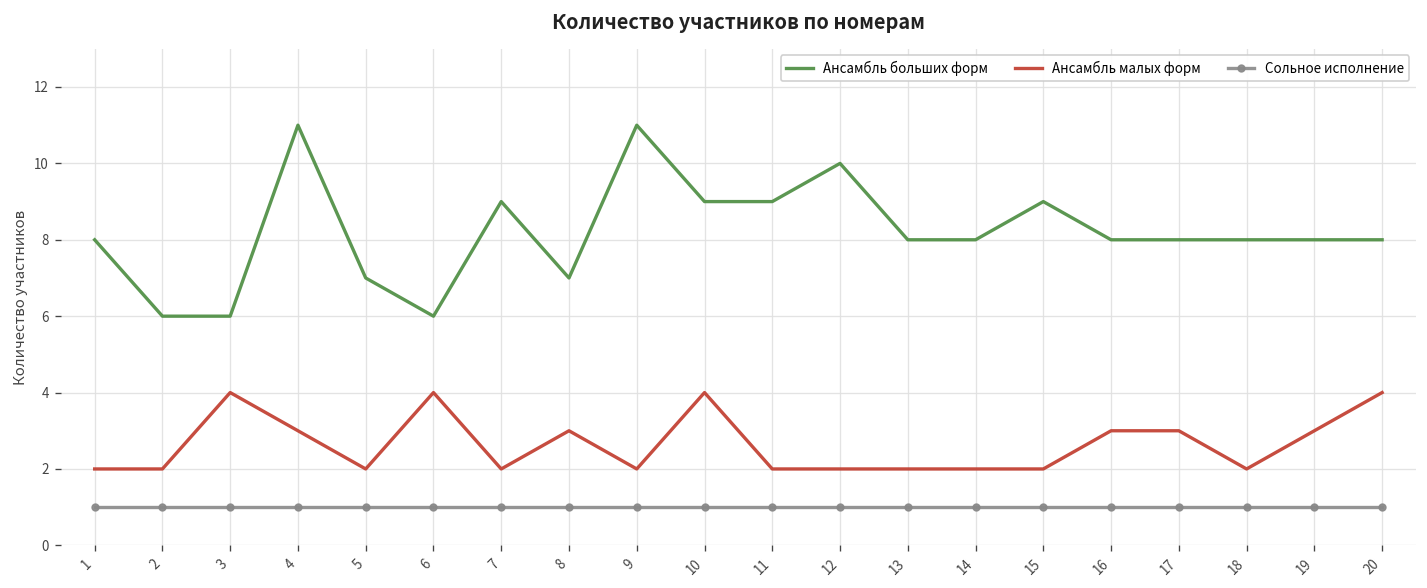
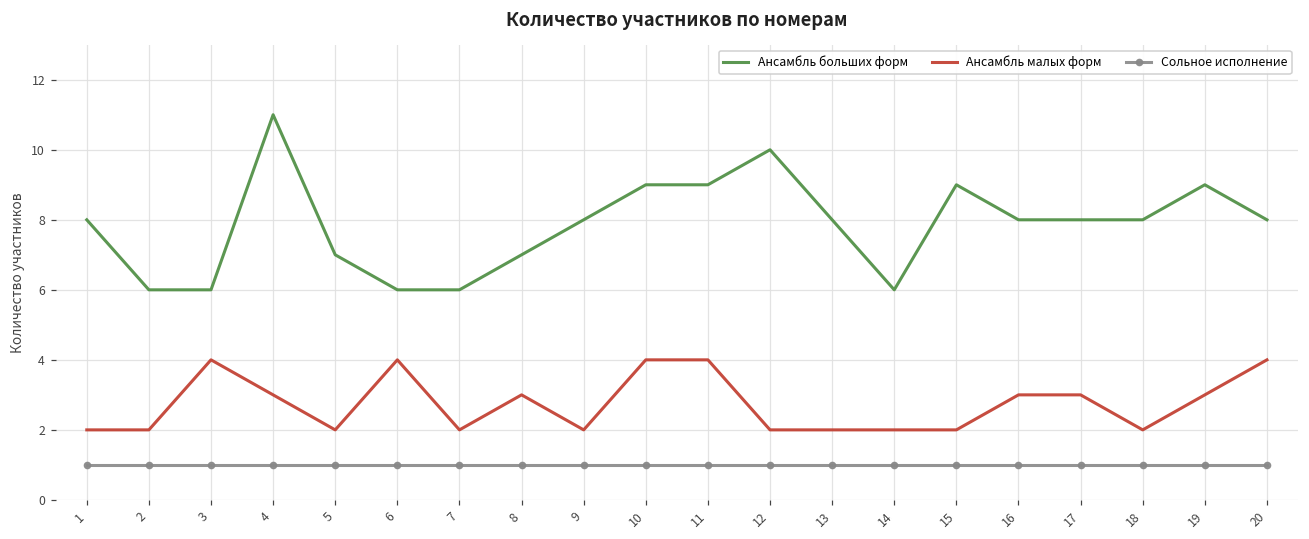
  {
    "Ансамбль больших форм": {
      "1": 8,
      "2": 6,
      "3": 6,
      "4": 11,
      "5": 7,
      "6": 6,
-     "7": 9,
+     "7": 6,
      "8": 7,
-     "9": 11,
+     "9": 8,
      "10": 9,
      "11": 9,
      "12": 10,
      "13": 8,
-     "14": 8,
+     "14": 6,
      "15": 9,
      "16": 8,
      "17": 8,
      "18": 8,
-     "19": 8,
+     "19": 9,
      "20": 8
    },
    "Ансамбль малых форм": {
      "1": 2,
      "2": 2,
      "3": 4,
      "4": 3,
      "5": 2,
      "6": 4,
      "7": 2,
      "8": 3,
      "9": 2,
      "10": 4,
-     "11": 2,
+     "11": 4,
      "12": 2,
      "13": 2,
      "14": 2,
      "15": 2,
      "16": 3,
      "17": 3,
      "18": 2,
      "19": 3,
      "20": 4
    },
    "Сольное исполнение": {
      "1": 1,
      "2": 1,
      "3": 1,
      "4": 1,
      "5": 1,
      "6": 1,
      "7": 1,
      "8": 1,
      "9": 1,
      "10": 1,
      "11": 1,
      "12": 1,
      "13": 1,
      "14": 1,
      "15": 1,
      "16": 1,
      "17": 1,
      "18": 1,
      "19": 1,
      "20": 1
    }
  }
